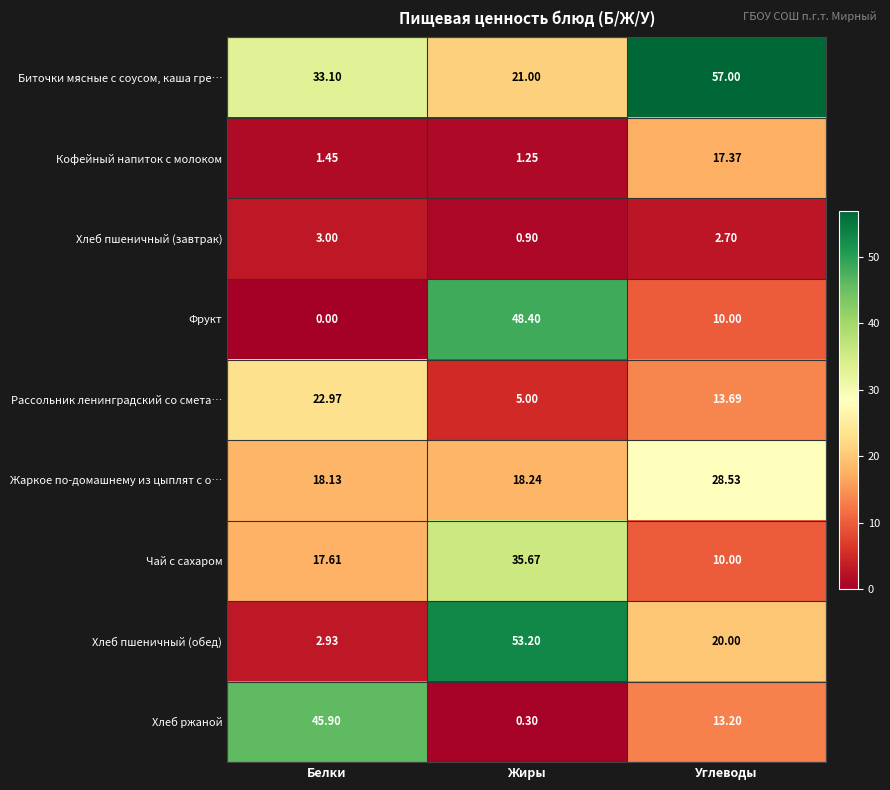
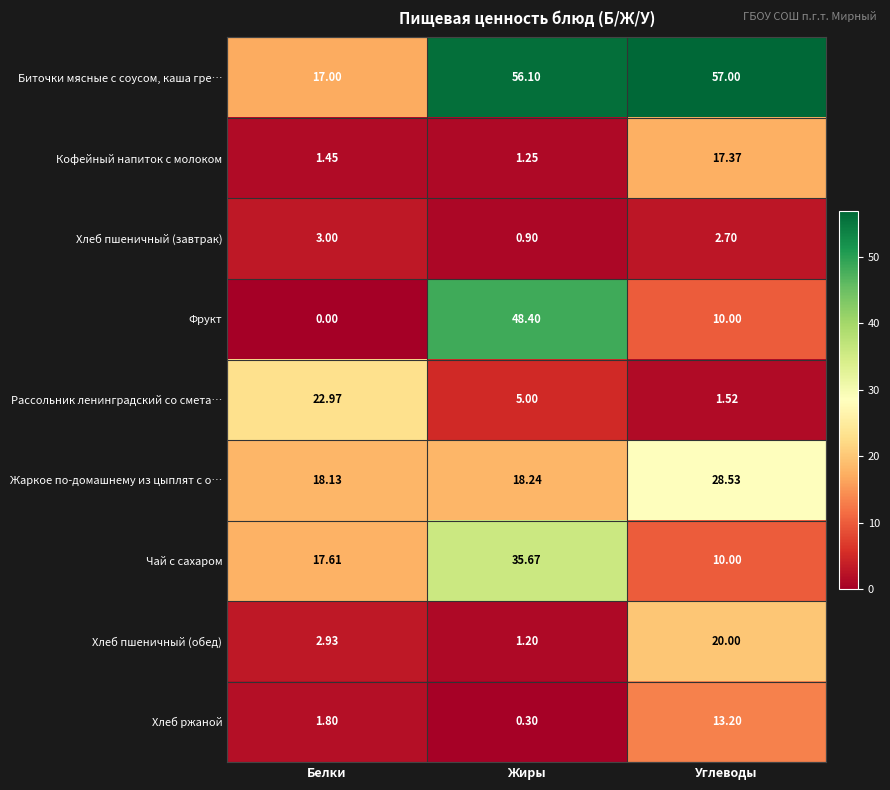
  {
    "Биточки мясные с соусом, каша гре…": {
-     "Белки": 33.10,
-     "Жиры": 21.00,
+     "Белки": 17.00,
+     "Жиры": 56.10,
      "Углеводы": 57.00
    },
    "Кофейный напиток с молоком": {
      "Белки": 1.45,
      "Жиры": 1.25,
      "Углеводы": 17.37
    },
    "Хлеб пшеничный (завтрак)": {
      "Белки": 3.00,
      "Жиры": 0.90,
      "Углеводы": 2.70
    },
    "Фрукт": {
      "Белки": 0.00,
      "Жиры": 48.40,
      "Углеводы": 10.00
    },
    "Рассольник ленинградский со смета…": {
      "Белки": 22.97,
      "Жиры": 5.00,
-     "Углеводы": 13.69
+     "Углеводы": 1.52
    },
    "Жаркое по-домашнему из цыплят с о…": {
      "Белки": 18.13,
      "Жиры": 18.24,
      "Углеводы": 28.53
    },
    "Чай с сахаром": {
      "Белки": 17.61,
      "Жиры": 35.67,
      "Углеводы": 10.00
    },
    "Хлеб пшеничный (обед)": {
      "Белки": 2.93,
-     "Жиры": 53.20,
+     "Жиры": 1.20,
      "Углеводы": 20.00
    },
    "Хлеб ржаной": {
-     "Белки": 45.90,
+     "Белки": 1.80,
      "Жиры": 0.30,
      "Углеводы": 13.20
    }
  }
